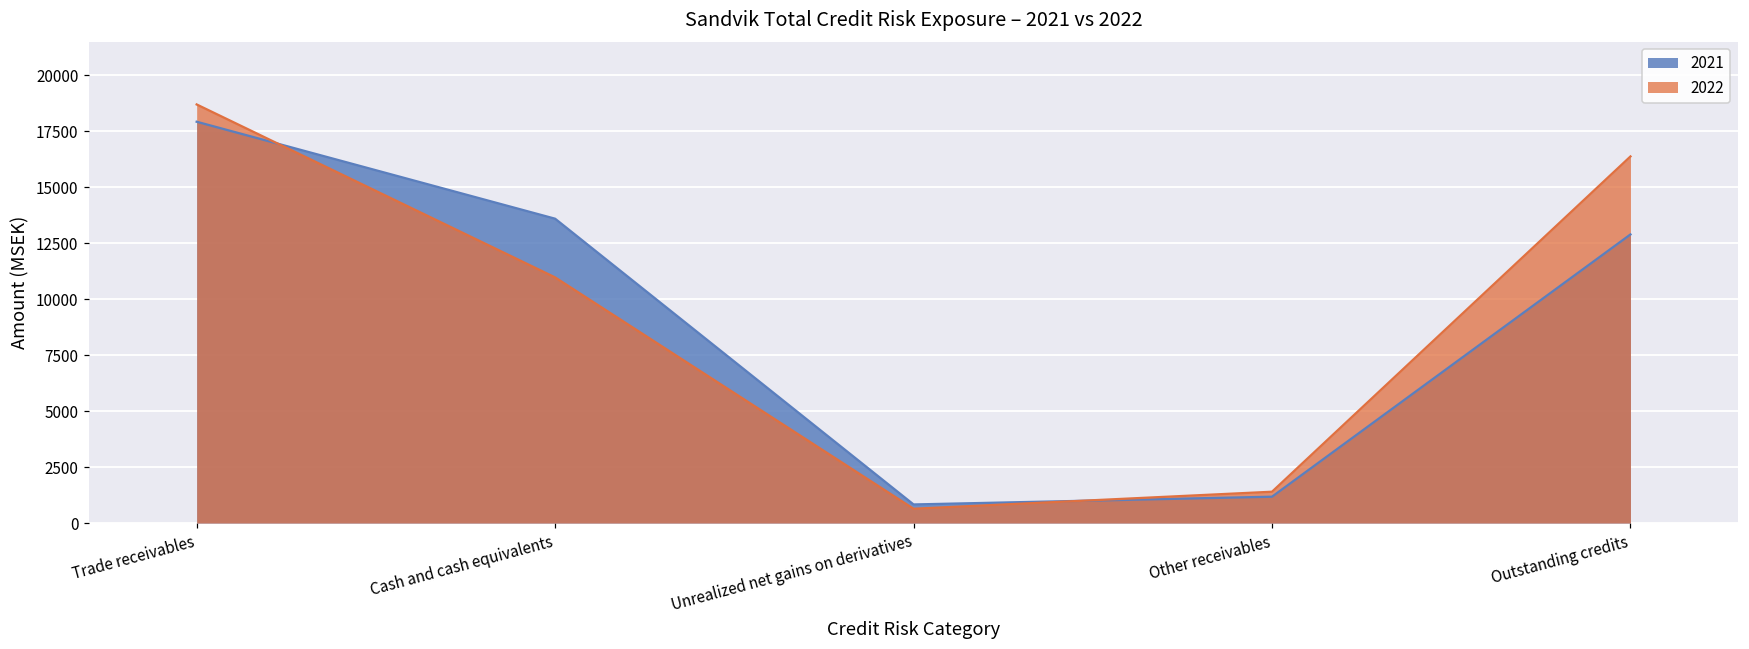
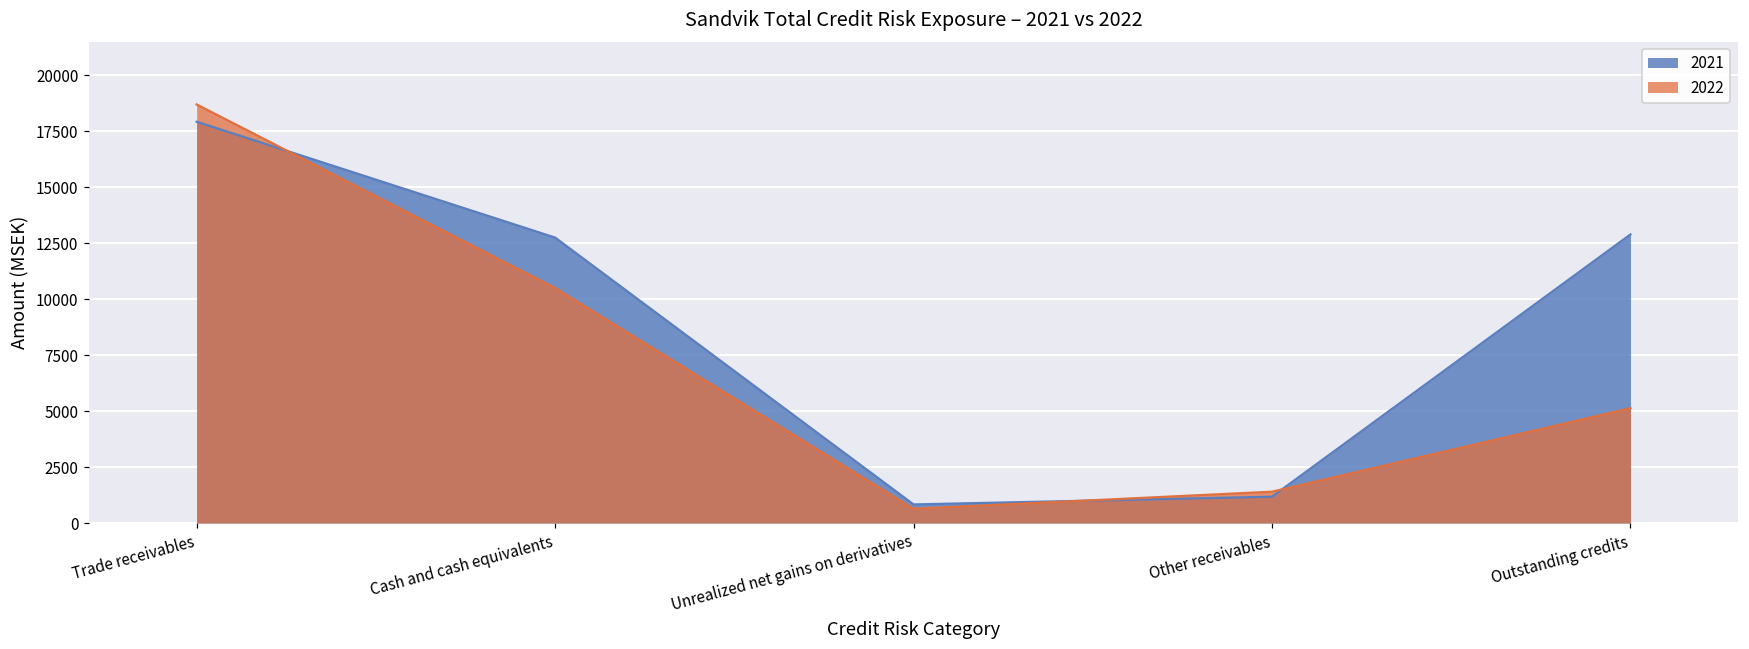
  {
    "2021": {
      "Trade receivables": 17900,
-     "Cash and cash equivalents": 13600,
+     "Cash and cash equivalents": 12700,
      "Unrealized net gains on derivatives": 800,
      "Other receivables": 1200,
      "Outstanding credits": 12900
    },
    "2022": {
      "Trade receivables": 18700,
-     "Cash and cash equivalents": 11000,
+     "Cash and cash equivalents": 10500,
      "Unrealized net gains on derivatives": 600,
      "Other receivables": 1400,
-     "Outstanding credits": 16400
+     "Outstanding credits": 5100
    }
  }
